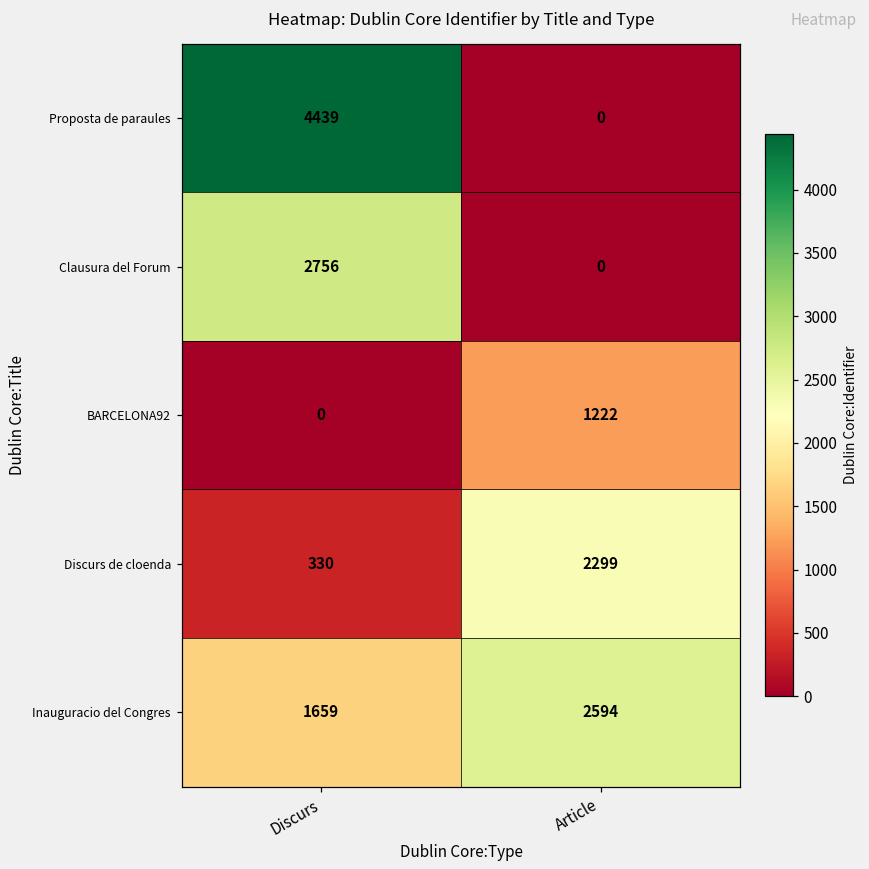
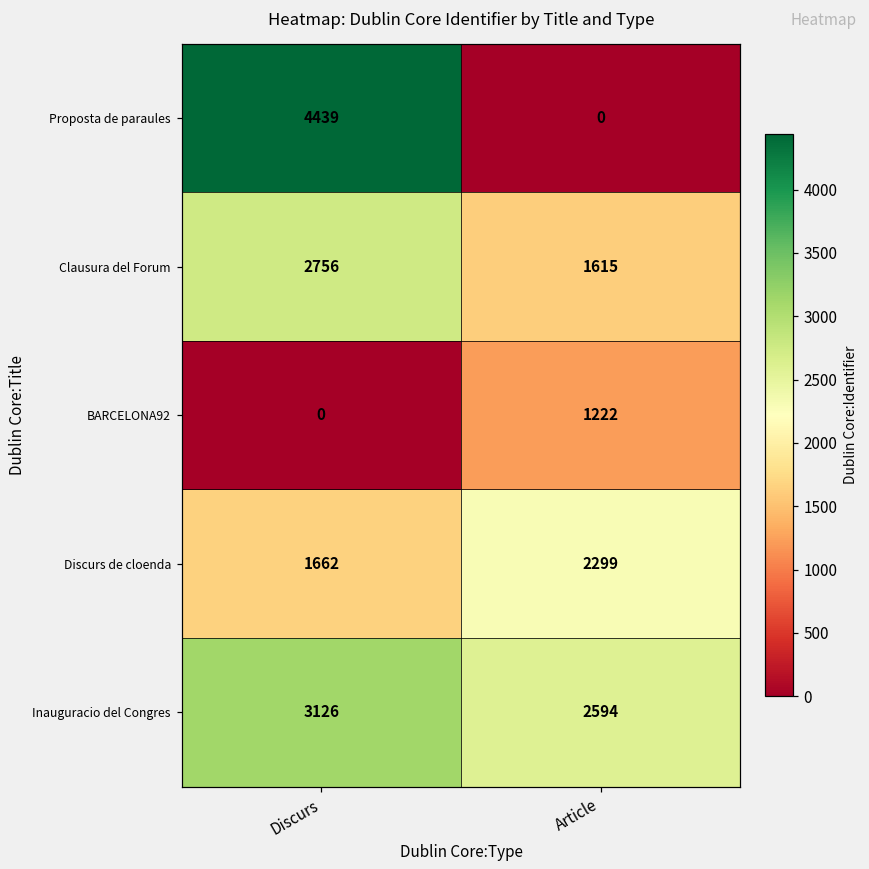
  {
    "Proposta de paraules": {
      "Discurs": 4439,
      "Article": 0
    },
    "Clausura del Forum": {
      "Discurs": 2756,
-     "Article": 0
+     "Article": 1615
    },
    "BARCELONA92": {
      "Discurs": 0,
      "Article": 1222
    },
    "Discurs de cloenda": {
-     "Discurs": 330,
+     "Discurs": 1662,
      "Article": 2299
    },
    "Inauguracio del Congres": {
-     "Discurs": 1659,
+     "Discurs": 3126,
      "Article": 2594
    }
  }
